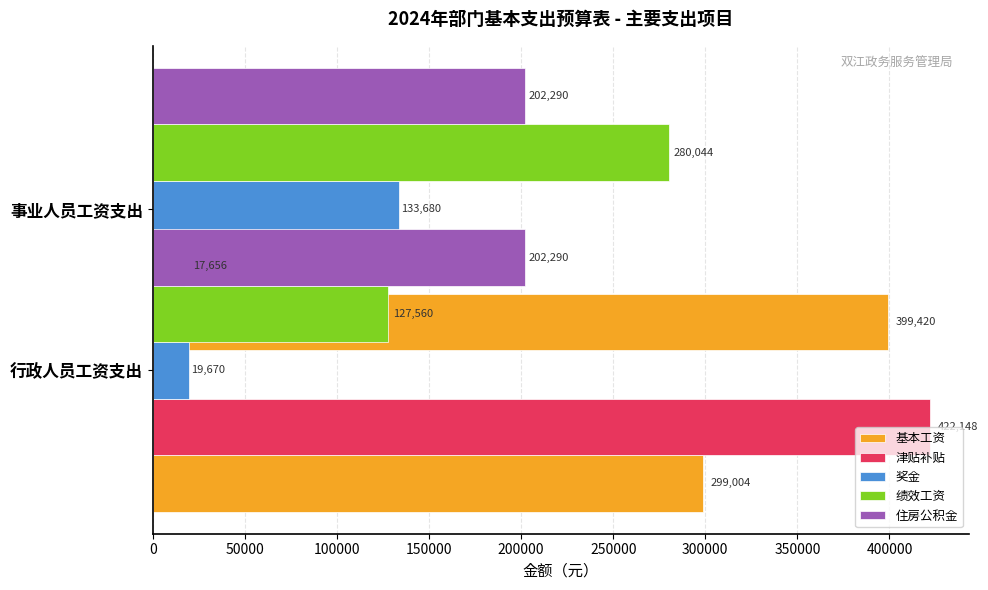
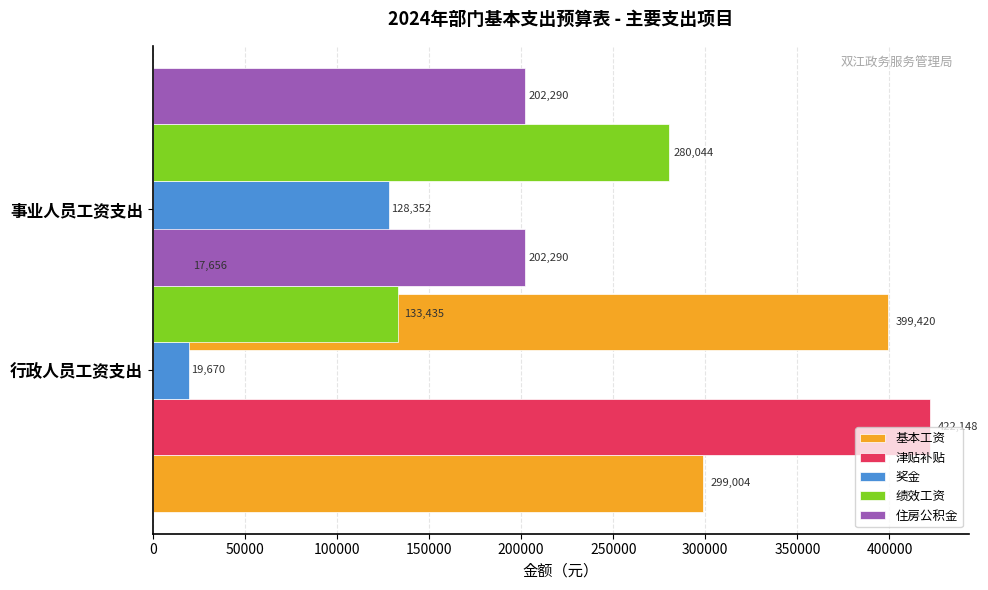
  {
    "奖金": {
-     "事业人员工资支出": "133,680",
+     "事业人员工资支出": "128,352",
      "行政人员工资支出": "19,670"
    },
    "绩效工资": {
      "事业人员工资支出": "280,044",
-     "行政人员工资支出": "127,560"
+     "行政人员工资支出": "133,435"
    }
  }
